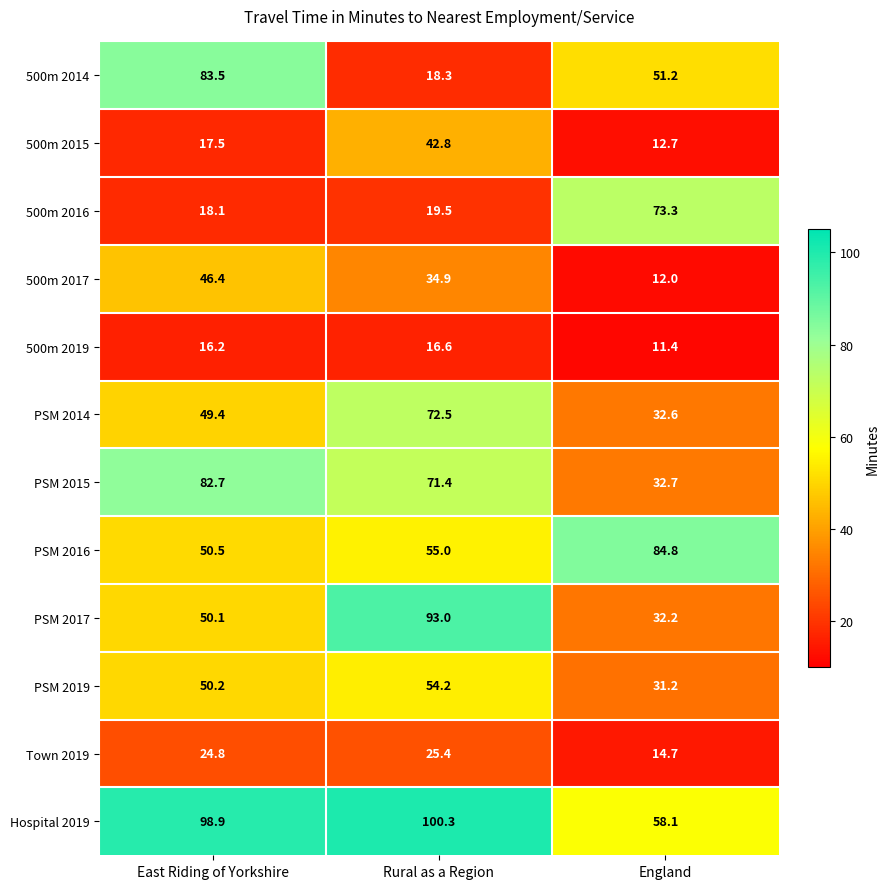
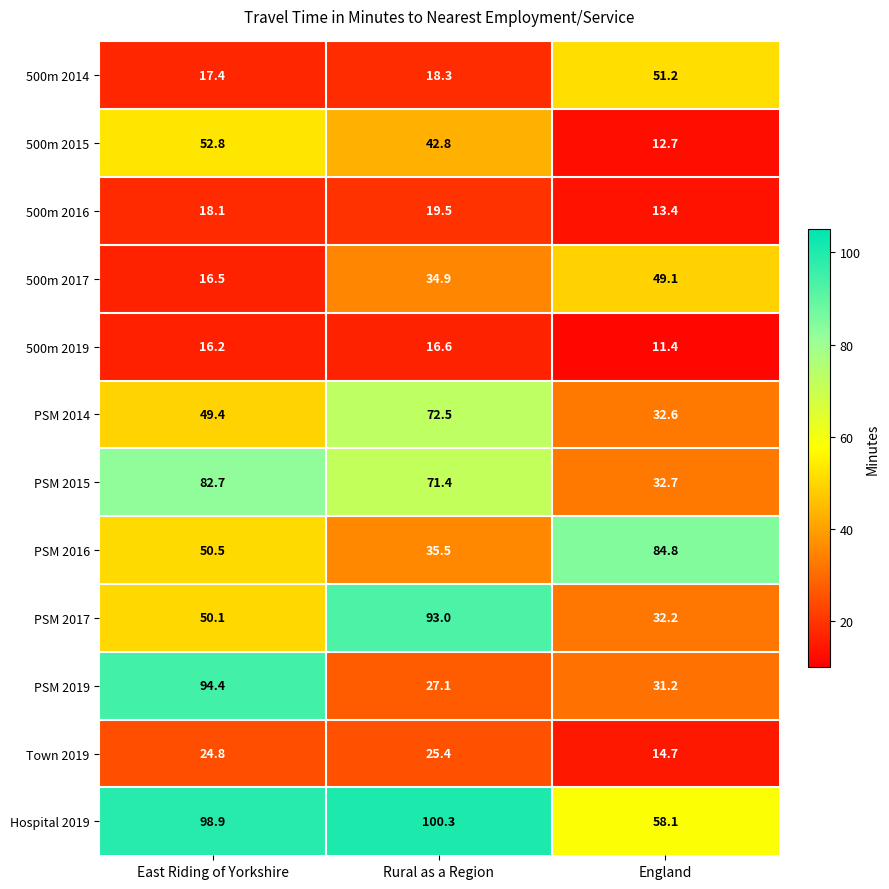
  {
    "500m 2014": {
-     "East Riding of Yorkshire": 83.5,
+     "East Riding of Yorkshire": 17.4,
      "Rural as a Region": 18.3,
      "England": 51.2
    },
    "500m 2015": {
-     "East Riding of Yorkshire": 17.5,
+     "East Riding of Yorkshire": 52.8,
      "Rural as a Region": 42.8,
      "England": 12.7
    },
    "500m 2016": {
      "East Riding of Yorkshire": 18.1,
      "Rural as a Region": 19.5,
-     "England": 73.3
+     "England": 13.4
    },
    "500m 2017": {
-     "East Riding of Yorkshire": 46.4,
+     "East Riding of Yorkshire": 16.5,
      "Rural as a Region": 34.9,
-     "England": 12.0
+     "England": 49.1
    },
    "500m 2019": {
      "East Riding of Yorkshire": 16.2,
      "Rural as a Region": 16.6,
      "England": 11.4
    },
    "PSM 2014": {
      "East Riding of Yorkshire": 49.4,
      "Rural as a Region": 72.5,
      "England": 32.6
    },
    "PSM 2015": {
      "East Riding of Yorkshire": 82.7,
      "Rural as a Region": 71.4,
      "England": 32.7
    },
    "PSM 2016": {
      "East Riding of Yorkshire": 50.5,
-     "Rural as a Region": 55.0,
+     "Rural as a Region": 35.5,
      "England": 84.8
    },
    "PSM 2017": {
      "East Riding of Yorkshire": 50.1,
      "Rural as a Region": 93.0,
      "England": 32.2
    },
    "PSM 2019": {
-     "East Riding of Yorkshire": 50.2,
-     "Rural as a Region": 54.2,
+     "East Riding of Yorkshire": 94.4,
+     "Rural as a Region": 27.1,
      "England": 31.2
    },
    "Town 2019": {
      "East Riding of Yorkshire": 24.8,
      "Rural as a Region": 25.4,
      "England": 14.7
    },
    "Hospital 2019": {
      "East Riding of Yorkshire": 98.9,
      "Rural as a Region": 100.3,
      "England": 58.1
    }
  }
